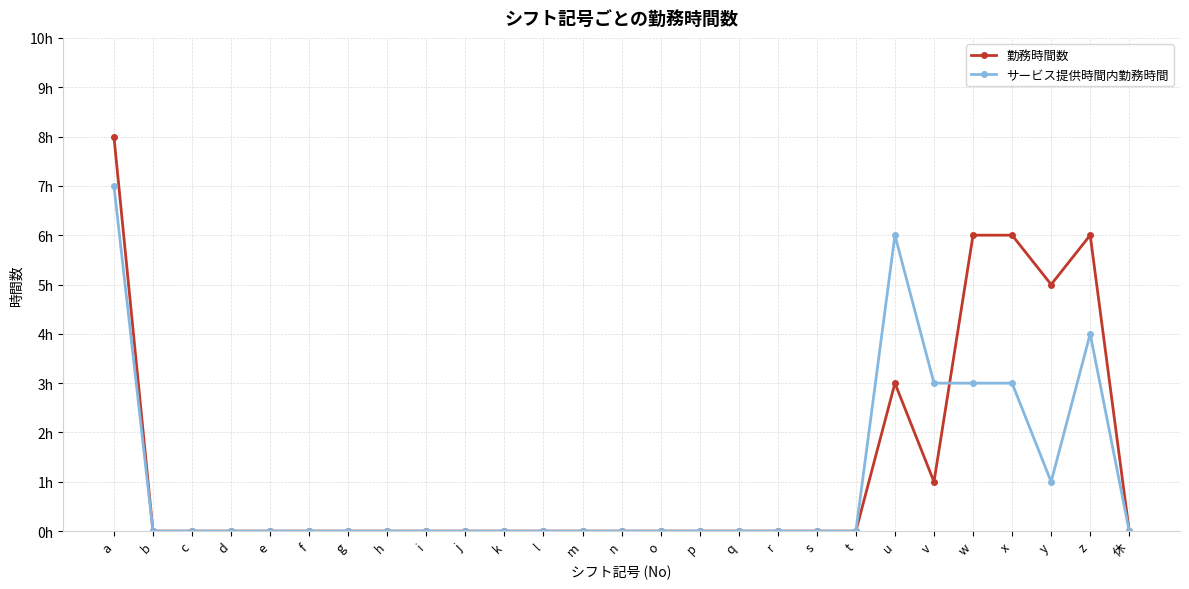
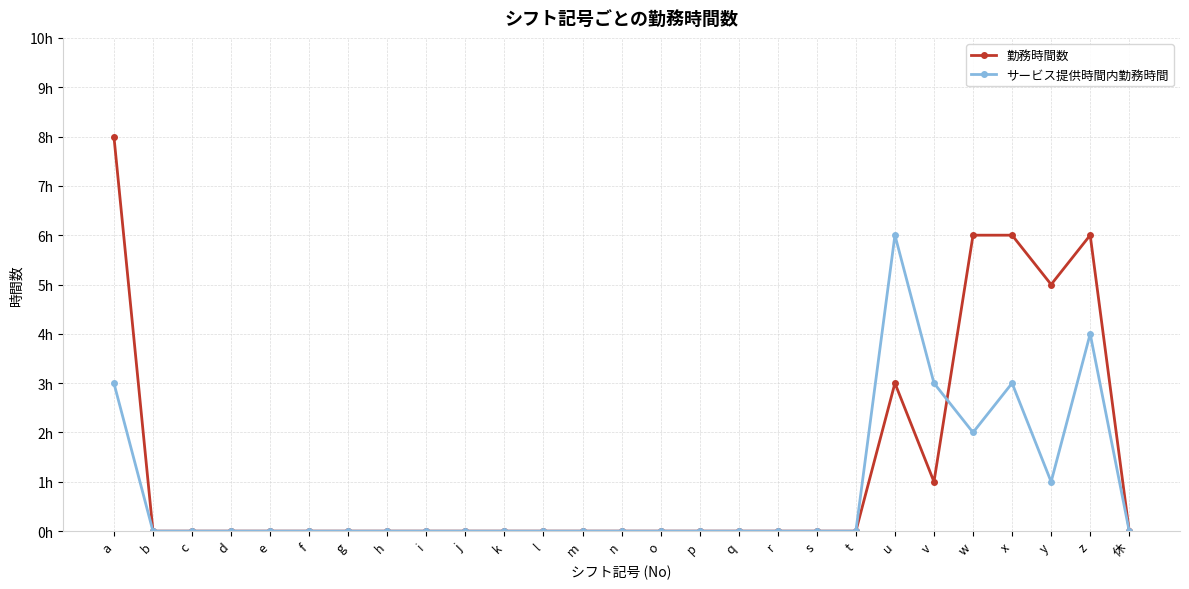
  {
    "勤務時間数": {
      "a": "8h",
      "u": "3h",
      "v": "1h",
      "w": "6h",
      "x": "6h",
      "y": "5h",
      "z": "6h"
    },
    "サービス提供時間内勤務時間": {
-     "a": "7h",
+     "a": "3h",
      "u": "6h",
      "v": "3h",
-     "w": "3h",
+     "w": "2h",
      "x": "3h",
      "y": "1h",
      "z": "4h"
    }
  }
